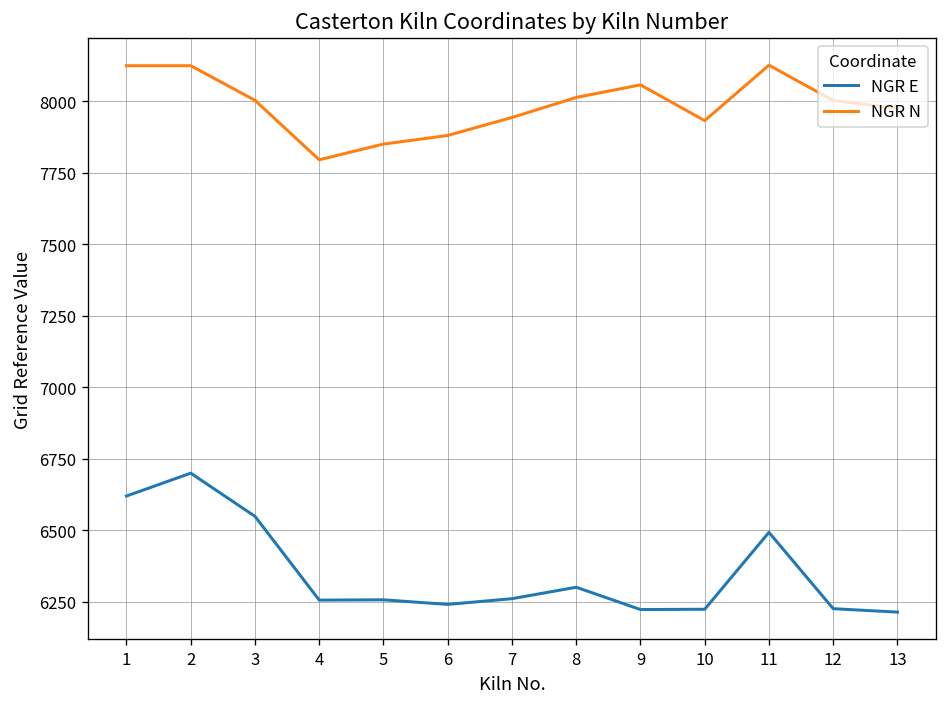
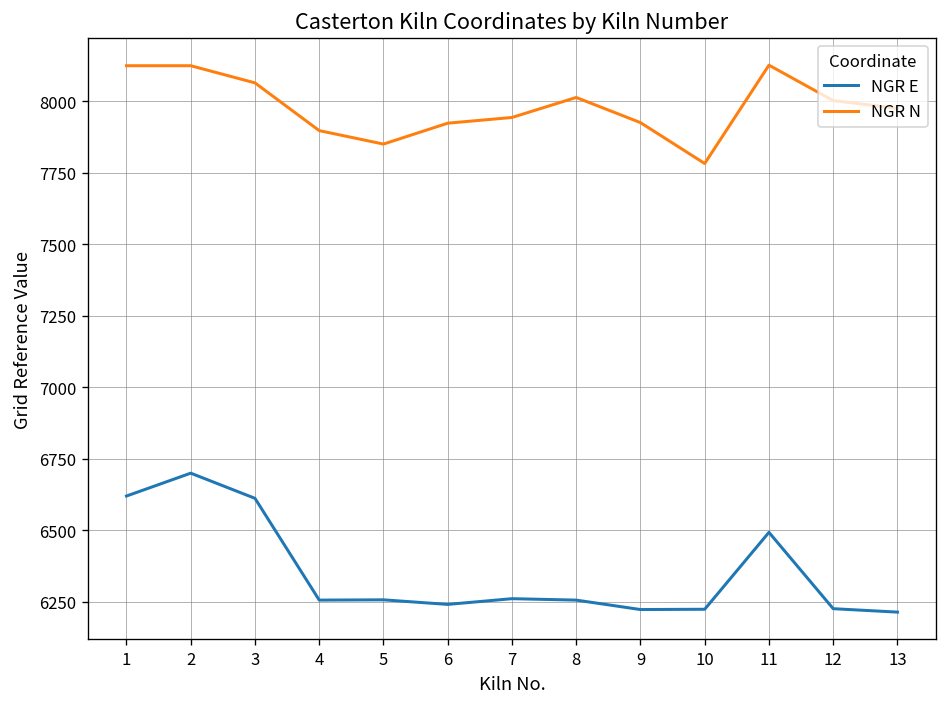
  {
    "NGR E": {
      "1": 6620,
      "2": 6700,
-     "3": 6550,
+     "3": 6610,
      "4": 6260,
      "5": 6260,
      "6": 6240,
      "7": 6260,
-     "8": 6300,
+     "8": 6260,
      "9": 6220,
      "10": 6220,
      "11": 6490,
      "12": 6230,
      "13": 6210
    },
    "NGR N": {
      "1": 8120,
      "2": 8120,
-     "3": 8000,
-     "4": 7800,
+     "3": 8060,
+     "4": 7900,
      "5": 7850,
-     "6": 7880,
+     "6": 7920,
      "7": 7940,
      "8": 8010,
-     "9": 8060,
-     "10": 7930,
+     "9": 7930,
+     "10": 7780,
      "11": 8130
    }
  }
